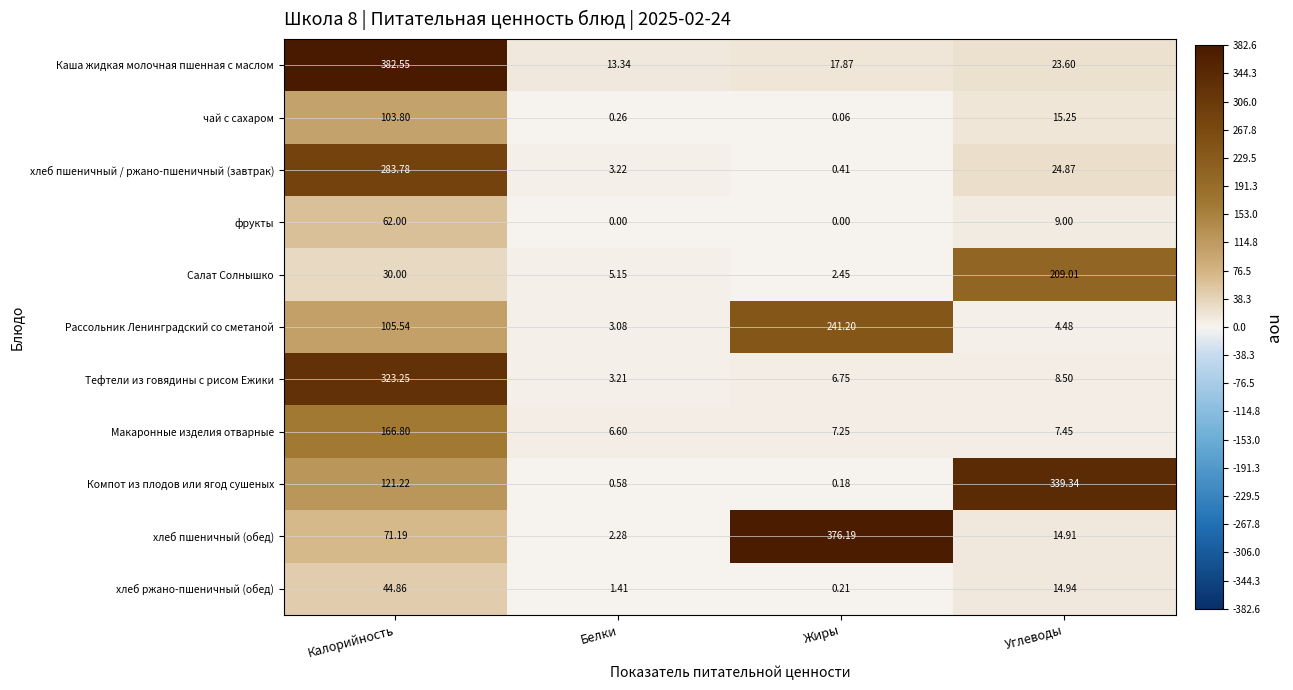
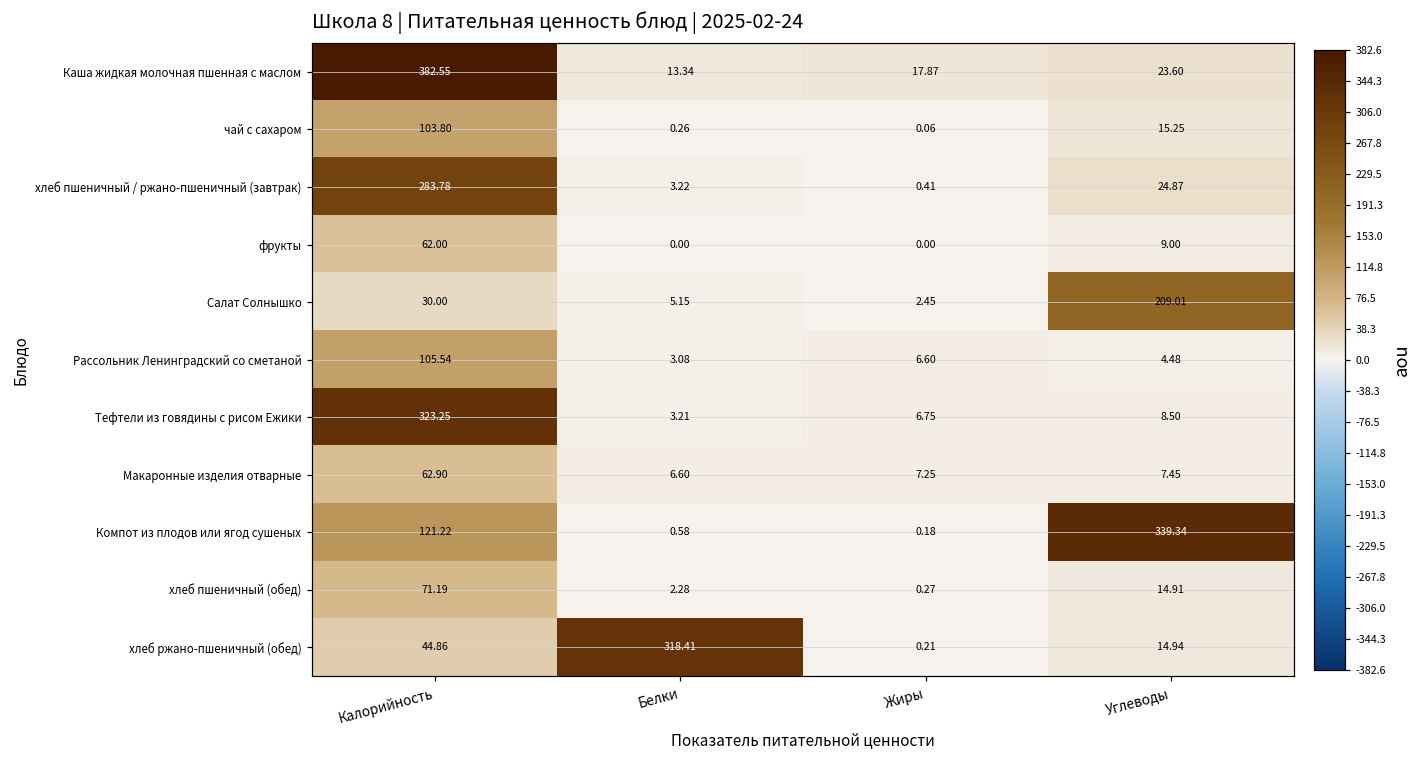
  {
    "Каша жидкая молочная пшенная с маслом": {
      "Калорийность": 382.55,
      "Белки": 13.34,
      "Жиры": 17.87,
      "Углеводы": 23.60
    },
    "чай с сахаром": {
      "Калорийность": 103.80,
      "Белки": 0.26,
      "Жиры": 0.06,
      "Углеводы": 15.25
    },
    "хлеб пшеничный / ржано-пшеничный (завтрак)": {
      "Калорийность": 283.78,
      "Белки": 3.22,
      "Жиры": 0.41,
      "Углеводы": 24.87
    },
    "фрукты": {
      "Калорийность": 62.00,
      "Белки": 0.00,
      "Жиры": 0.00,
      "Углеводы": 9.00
    },
    "Салат Солнышко": {
      "Калорийность": 30.00,
      "Белки": 5.15,
      "Жиры": 2.45,
      "Углеводы": 209.01
    },
    "Рассольник Ленинградский со сметаной": {
      "Калорийность": 105.54,
      "Белки": 3.08,
-     "Жиры": 241.20,
+     "Жиры": 6.60,
      "Углеводы": 4.48
    },
    "Тефтели из говядины с рисом Ежики": {
      "Калорийность": 323.25,
      "Белки": 3.21,
      "Жиры": 6.75,
      "Углеводы": 8.50
    },
    "Макаронные изделия отварные": {
-     "Калорийность": 166.80,
+     "Калорийность": 62.90,
      "Белки": 6.60,
      "Жиры": 7.25,
      "Углеводы": 7.45
    },
    "Компот из плодов или ягод сушеных": {
      "Калорийность": 121.22,
      "Белки": 0.58,
      "Жиры": 0.18,
      "Углеводы": 339.34
    },
    "хлеб пшеничный (обед)": {
      "Калорийность": 71.19,
      "Белки": 2.28,
-     "Жиры": 376.19,
+     "Жиры": 0.27,
      "Углеводы": 14.91
    },
    "хлеб ржано-пшеничный (обед)": {
      "Калорийность": 44.86,
-     "Белки": 1.41,
+     "Белки": 318.41,
      "Жиры": 0.21,
      "Углеводы": 14.94
    }
  }
